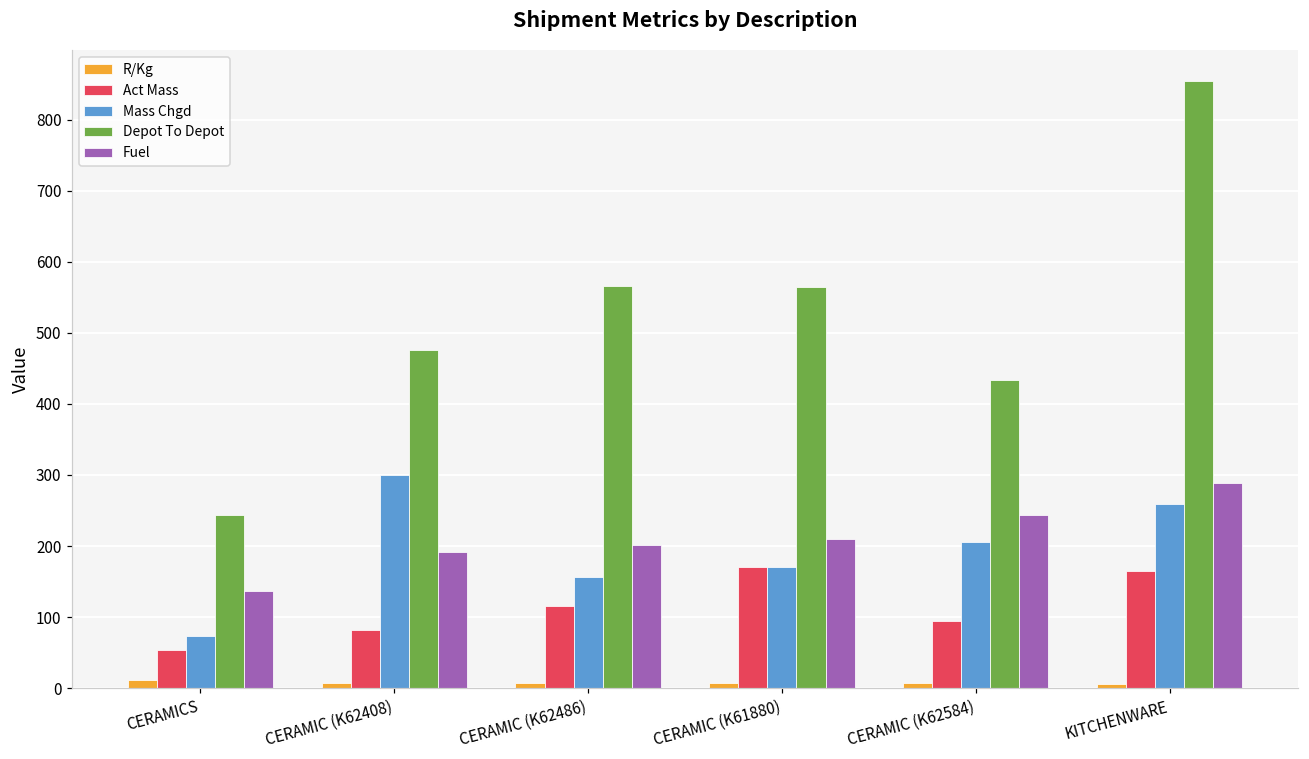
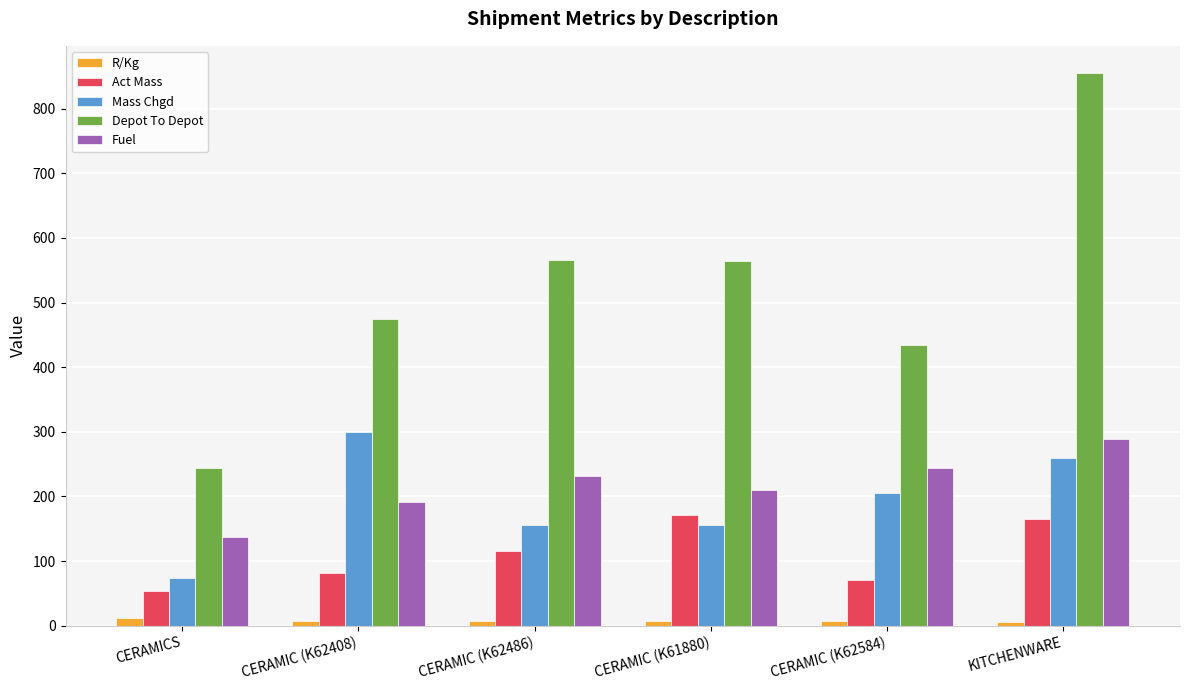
  {
    "R/Kg": {
      "CERAMICS": 10,
      "CERAMIC (K62408)": 10,
      "CERAMIC (K62486)": 10,
      "CERAMIC (K61880)": 10,
      "CERAMIC (K62584)": 10,
      "KITCHENWARE": 10
    },
    "Act Mass": {
      "CERAMICS": 50,
      "CERAMIC (K62408)": 80,
      "CERAMIC (K62486)": 120,
      "CERAMIC (K61880)": 170,
-     "CERAMIC (K62584)": 100,
+     "CERAMIC (K62584)": 70,
      "KITCHENWARE": 170
    },
    "Mass Chgd": {
      "CERAMICS": 70,
      "CERAMIC (K62408)": 300,
      "CERAMIC (K62486)": 160,
-     "CERAMIC (K61880)": 170,
+     "CERAMIC (K61880)": 160,
      "CERAMIC (K62584)": 210,
      "KITCHENWARE": 260
    },
    "Depot To Depot": {
      "CERAMICS": 240,
      "CERAMIC (K62408)": 480,
      "CERAMIC (K62486)": 570,
      "CERAMIC (K61880)": 560,
      "CERAMIC (K62584)": 430,
      "KITCHENWARE": 850
    },
    "Fuel": {
      "CERAMICS": 140,
      "CERAMIC (K62408)": 190,
-     "CERAMIC (K62486)": 200,
+     "CERAMIC (K62486)": 230,
      "CERAMIC (K61880)": 210,
      "CERAMIC (K62584)": 240,
      "KITCHENWARE": 290
    }
  }
